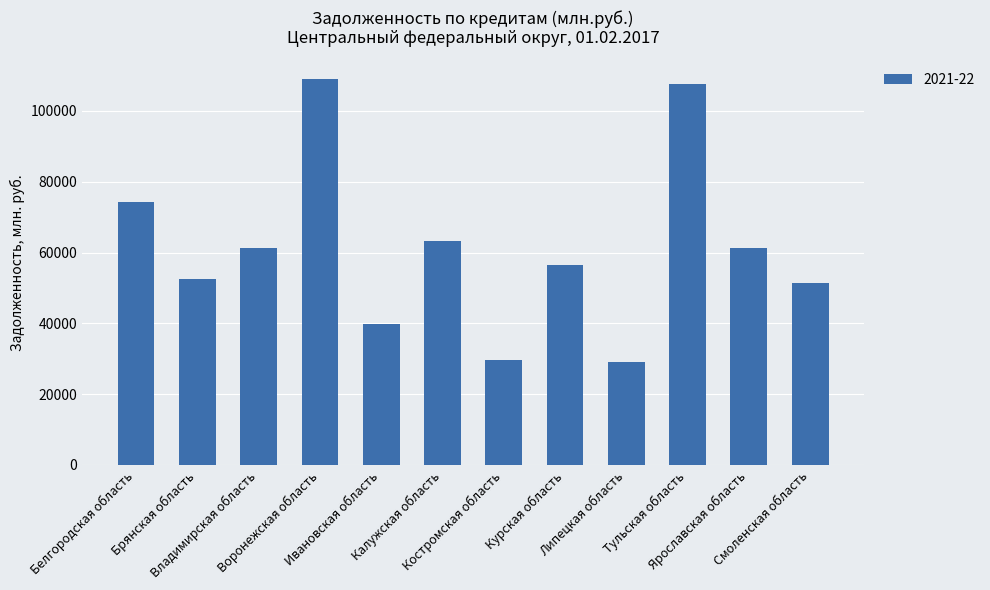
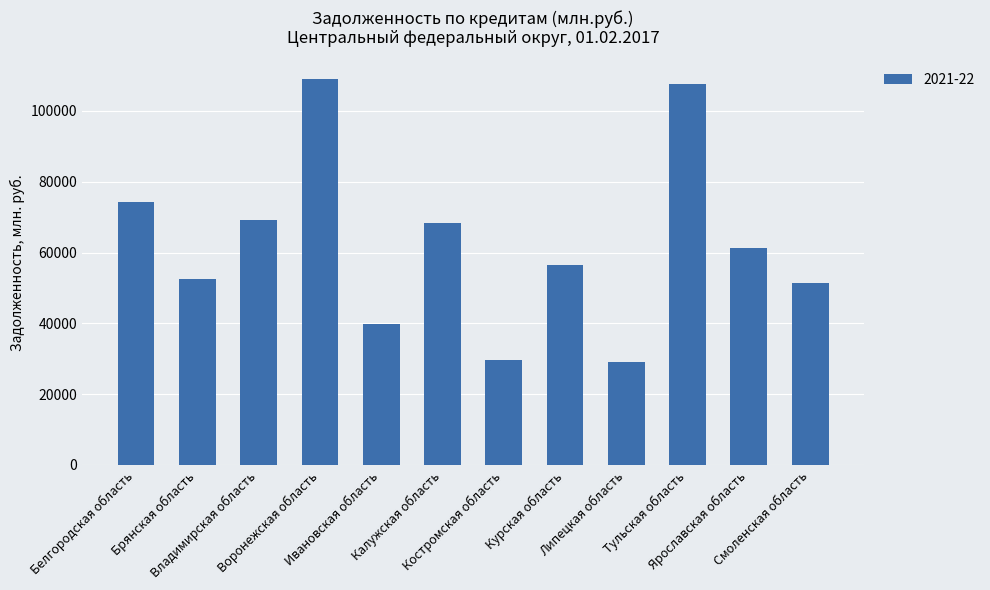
  {
    "Белгородская область": 74000,
    "Брянская область": 52000,
-   "Владимирская область": 61000,
+   "Владимирская область": 69000,
    "Воронежская область": 109000,
    "Ивановская область": 40000,
-   "Калужская область": 63000,
+   "Калужская область": 68000,
    "Костромская область": 30000,
    "Курская область": 56000,
    "Липецкая область": 29000,
    "Тульская область": 108000,
    "Ярославская область": 61000,
    "Смоленская область": 52000
  }
